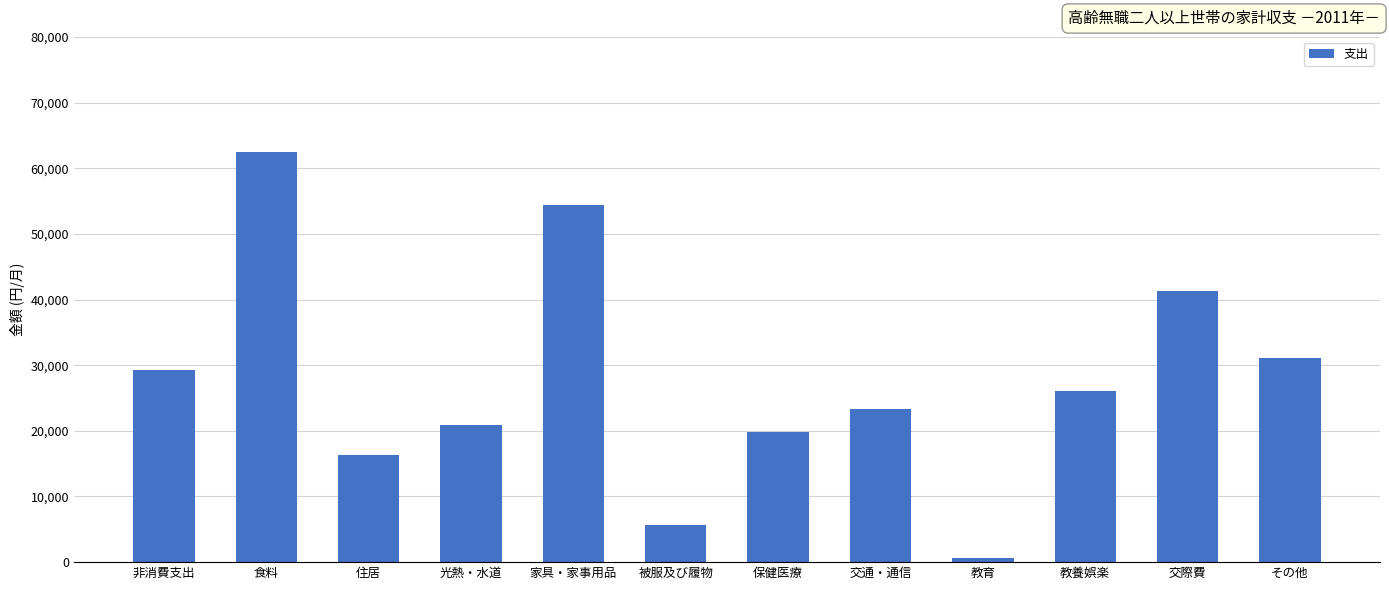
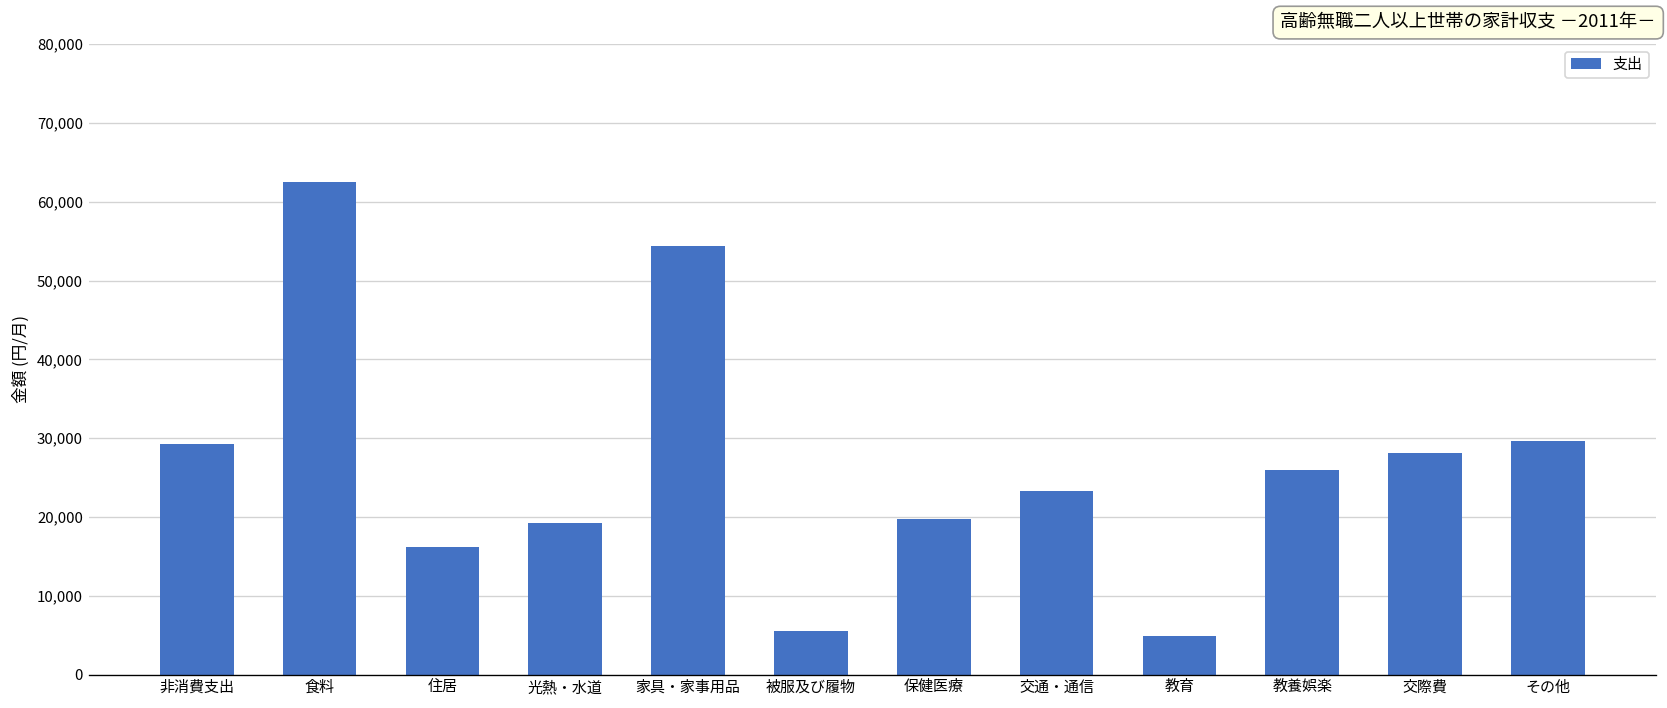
  {
    "非消費支出": "29,000",
    "食料": "62,000",
    "住居": "16,000",
-   "光熱・水道": "21,000",
+   "光熱・水道": "19,000",
    "家具・家事用品": "54,000",
    "被服及び履物": "6,000",
    "保健医療": "20,000",
    "交通・通信": "23,000",
-   "教育": "1,000",
+   "教育": "5,000",
    "教養娯楽": "26,000",
-   "交際費": "41,000",
-   "その他": "31,000"
+   "交際費": "28,000",
+   "その他": "30,000"
  }
